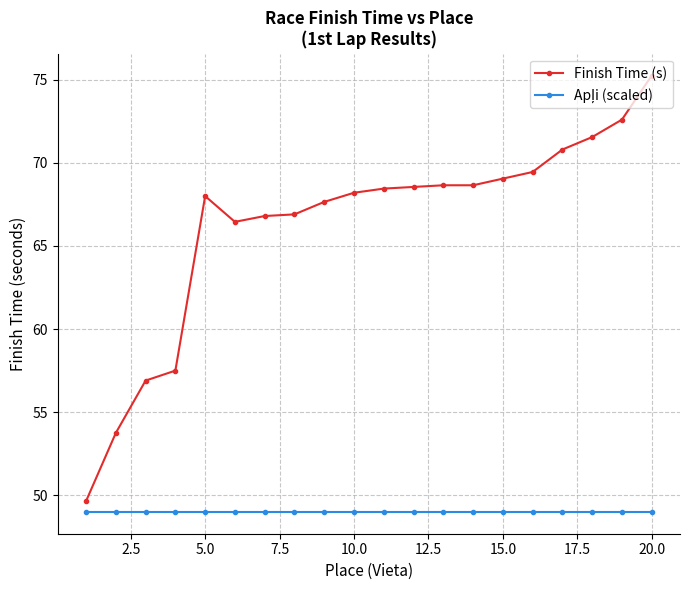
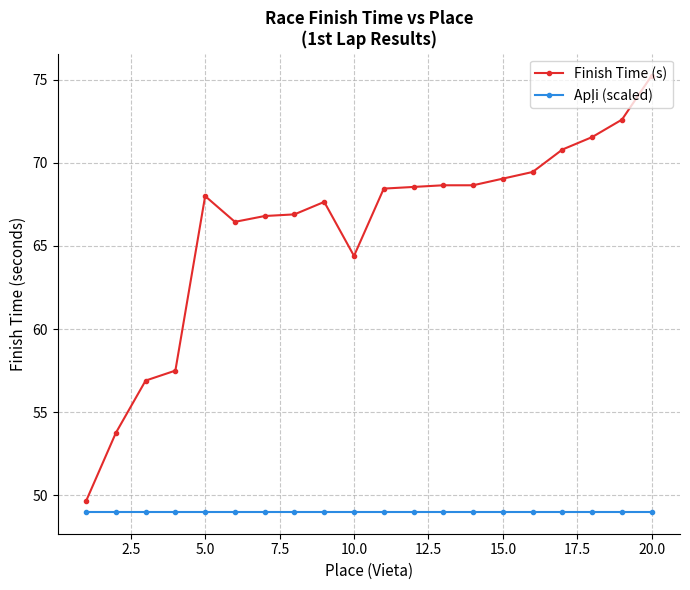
  {
    "Finish Time (s)": {
      "5.0": 68.0,
-     "10.0": 68.2,
+     "10.0": 64.4,
      "15.0": 69.1
    },
    "Apļi (scaled)": {
      "5.0": 49.0,
      "10.0": 49.0,
      "15.0": 49.0,
      "20.0": 49.0
    }
  }
